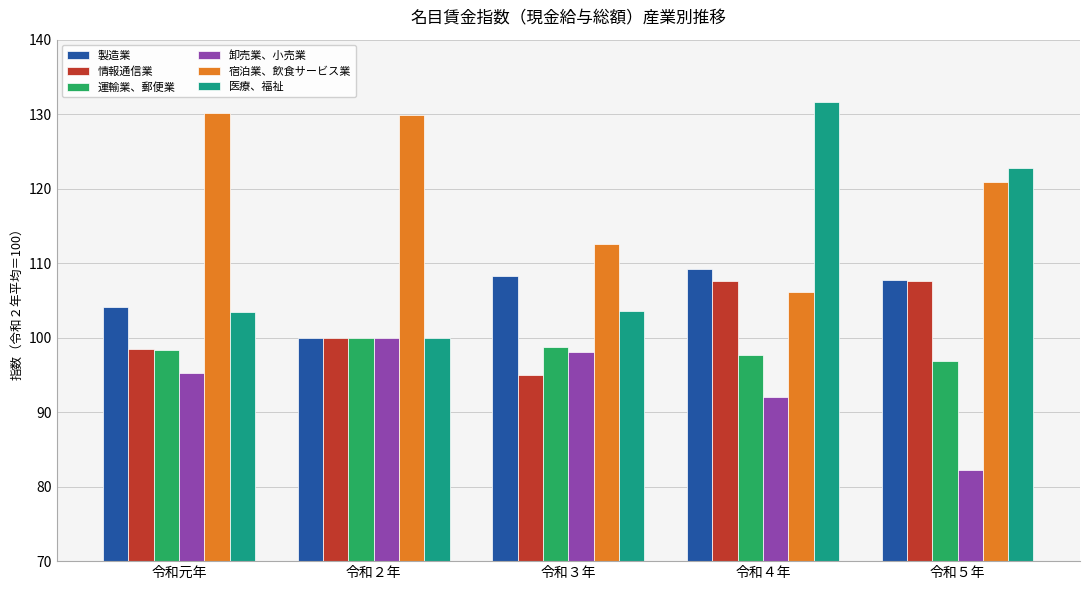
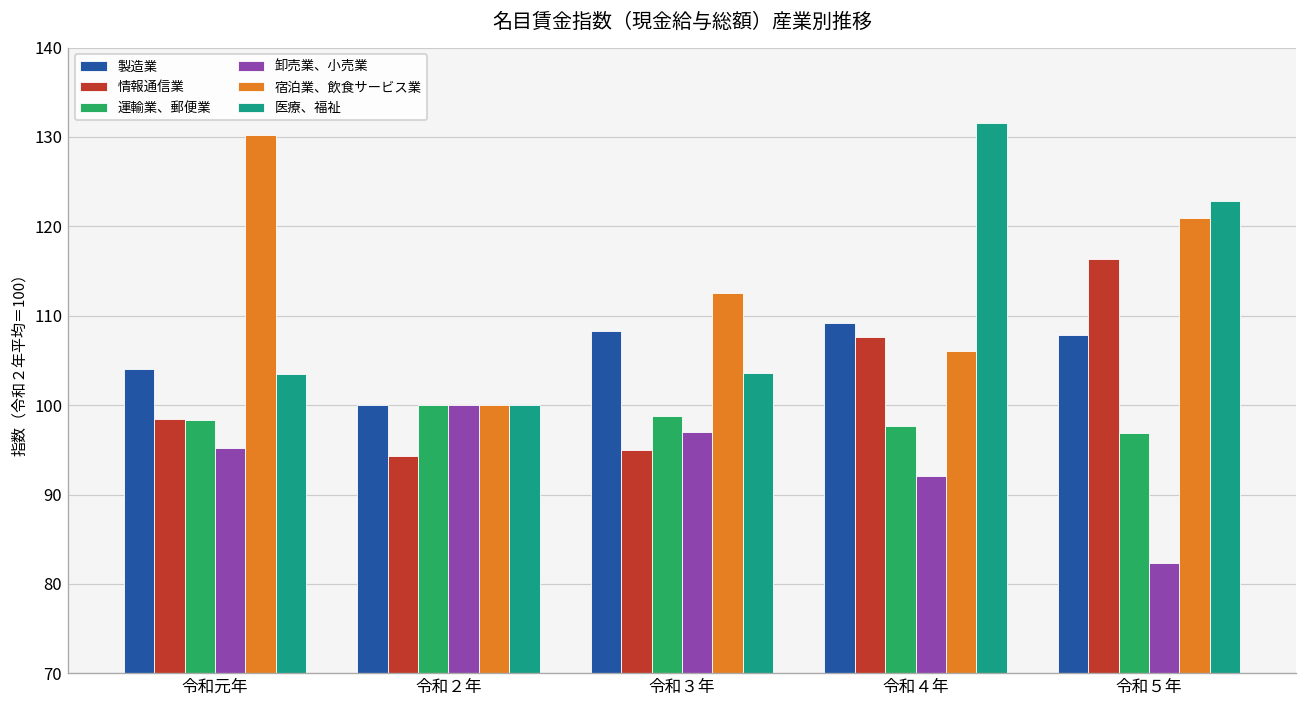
  {
    "製造業": {
      "令和元年": 104,
      "令和２年": 100,
      "令和３年": 108,
      "令和４年": 109,
      "令和５年": 108
    },
    "情報通信業": {
      "令和元年": 99,
-     "令和２年": 100,
+     "令和２年": 94,
      "令和３年": 95,
      "令和４年": 108,
-     "令和５年": 108
+     "令和５年": 116
    },
    "卸売業、小売業": {
      "令和元年": 95,
      "令和２年": 100,
-     "令和３年": 98,
+     "令和３年": 97,
      "令和４年": 92,
      "令和５年": 82
    },
    "宿泊業、飲食サービス業": {
      "令和元年": 130,
-     "令和２年": 130,
+     "令和２年": 100,
      "令和３年": 113,
      "令和４年": 106,
      "令和５年": 121
    }
  }
